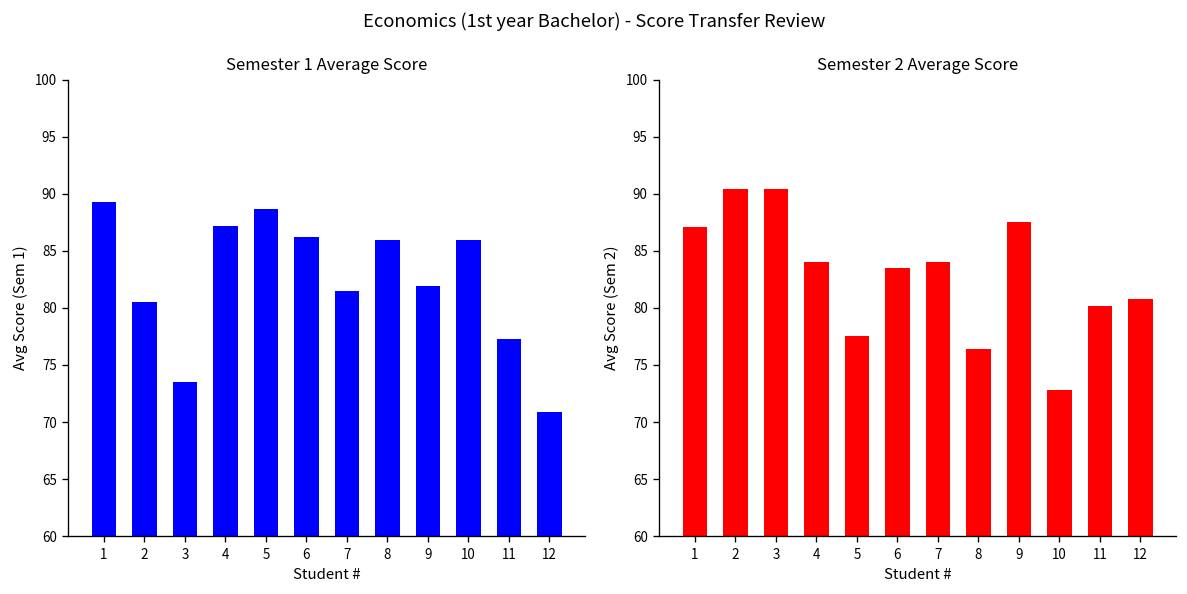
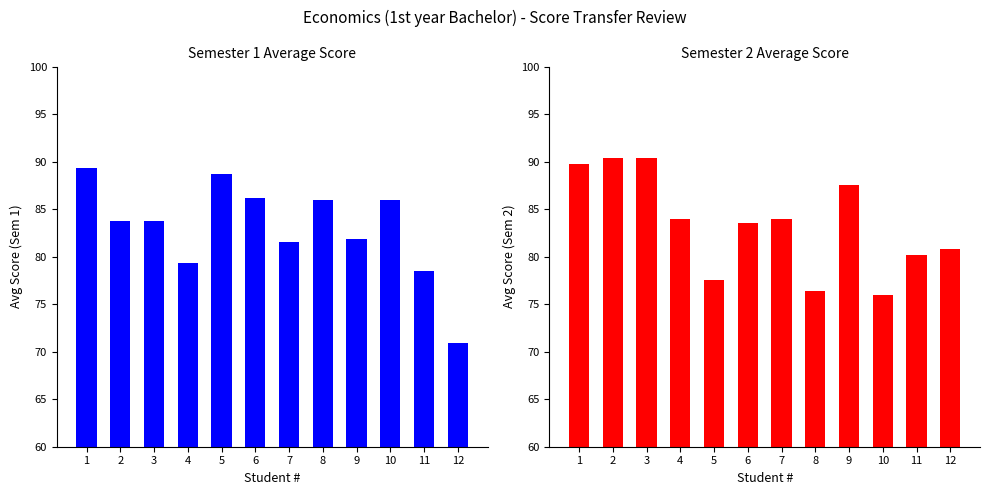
  {
    "Semester 1 Average Score": {
      "1": 89,
-     "2": 81,
-     "3": 74,
-     "4": 87,
+     "2": 84,
+     "3": 84,
+     "4": 79,
      "5": 89,
      "6": 86,
      "7": 82,
      "8": 86,
      "9": 82,
      "10": 86,
-     "11": 77,
+     "11": 79,
      "12": 71
    },
    "Semester 2 Average Score": {
-     "1": 87,
+     "1": 90,
      "2": 90,
      "3": 90,
      "4": 84,
      "5": 78,
      "6": 84,
      "7": 84,
      "8": 76,
      "9": 88,
-     "10": 73,
+     "10": 76,
      "11": 80,
      "12": 81
    }
  }
